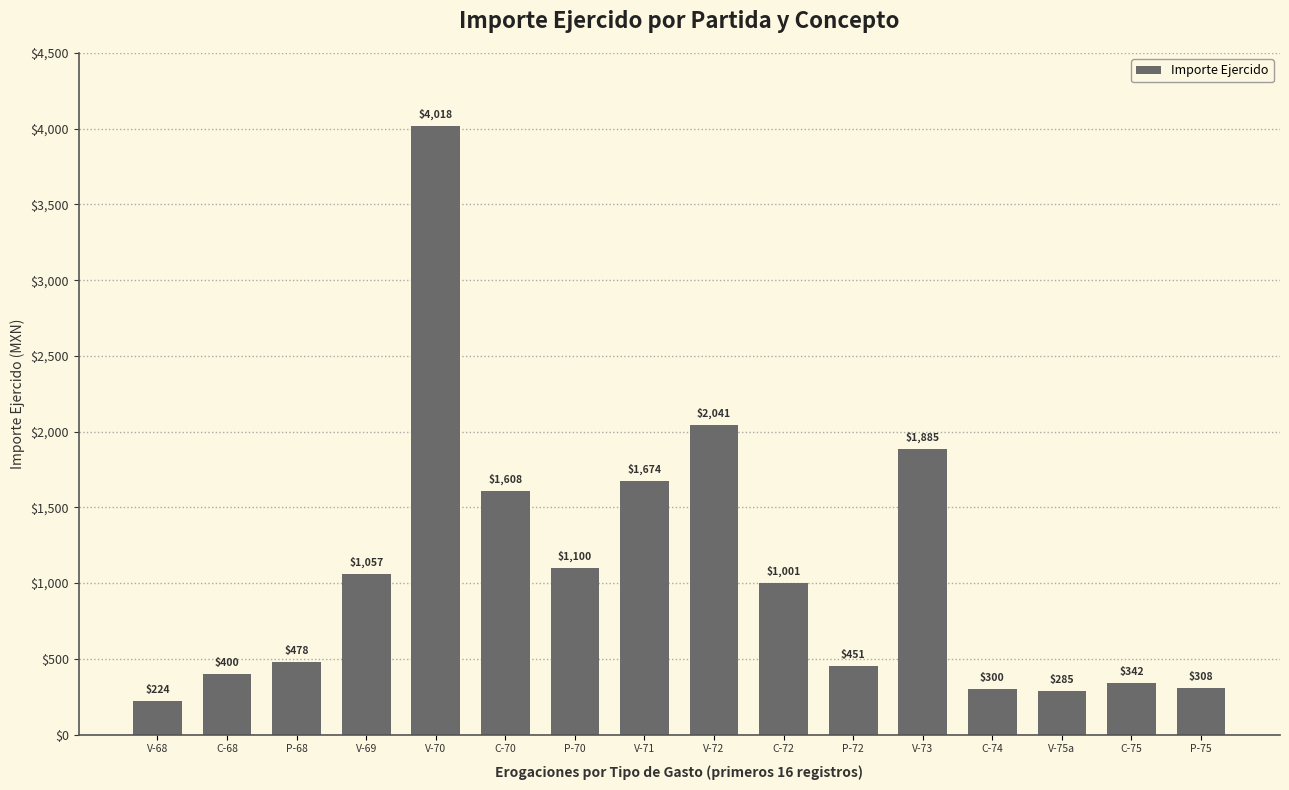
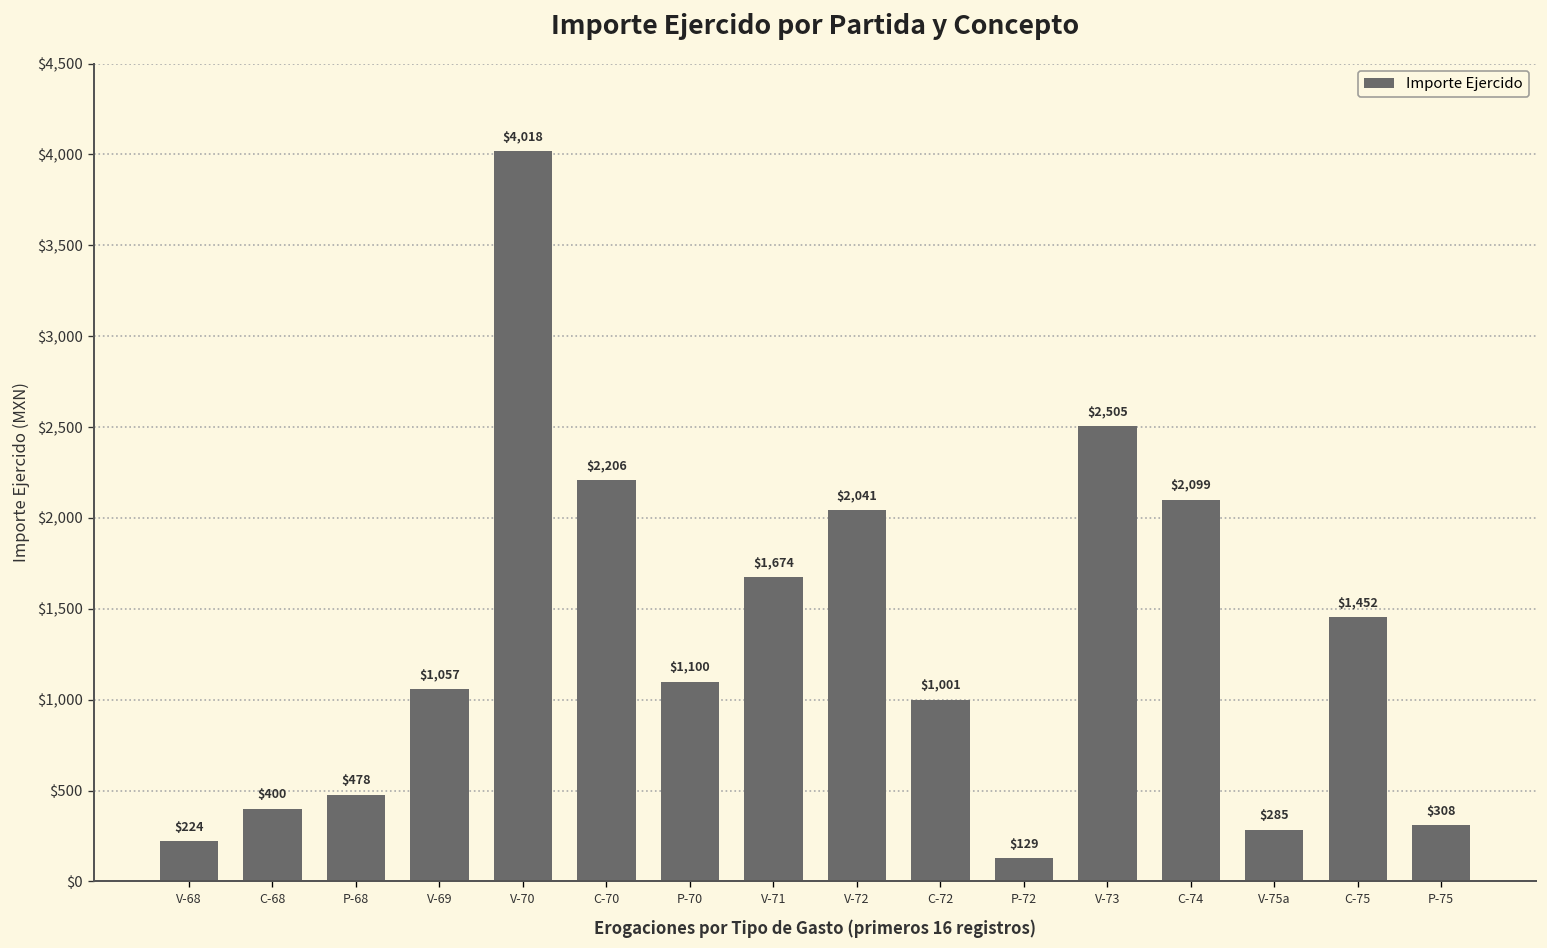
  {
    "V-68": "$224",
    "C-68": "$400",
    "P-68": "$478",
    "V-69": "$1,057",
    "V-70": "$4,018",
-   "C-70": "$1,608",
+   "C-70": "$2,206",
    "P-70": "$1,100",
    "V-71": "$1,674",
    "V-72": "$2,041",
    "C-72": "$1,001",
-   "P-72": "$451",
-   "V-73": "$1,885",
-   "C-74": "$300",
+   "P-72": "$129",
+   "V-73": "$2,505",
+   "C-74": "$2,099",
    "V-75a": "$285",
-   "C-75": "$342",
+   "C-75": "$1,452",
    "P-75": "$308"
  }
